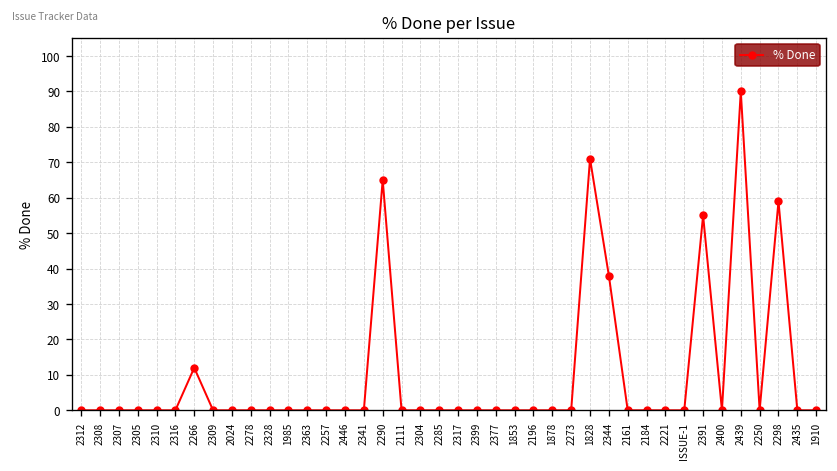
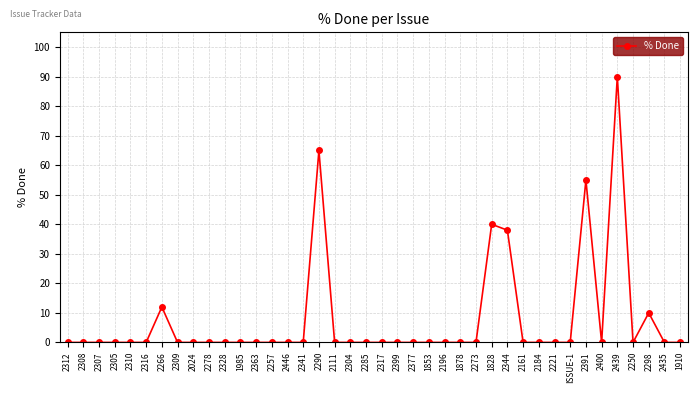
  {
    "2312": 0,
    "2308": 0,
    "2307": 0,
    "2305": 0,
    "2310": 0,
    "2316": 0,
    "2266": 12,
    "2309": 0,
    "2024": 0,
    "2278": 0,
    "2328": 0,
    "1985": 0,
    "2363": 0,
    "2257": 0,
    "2446": 0,
    "2341": 0,
    "2290": 65,
    "2111": 0,
    "2304": 0,
    "2285": 0,
    "2317": 0,
    "2399": 0,
    "2377": 0,
    "1853": 0,
    "2196": 0,
    "1878": 0,
    "2273": 0,
-   "1828": 71,
+   "1828": 40,
    "2344": 38,
    "2161": 0,
    "2184": 0,
    "2221": 0,
    "ISSUE-1": 0,
    "2391": 55,
    "2400": 0,
    "2439": 90,
    "2250": 0,
-   "2298": 59,
+   "2298": 10,
    "2435": 0,
    "1910": 0
  }
